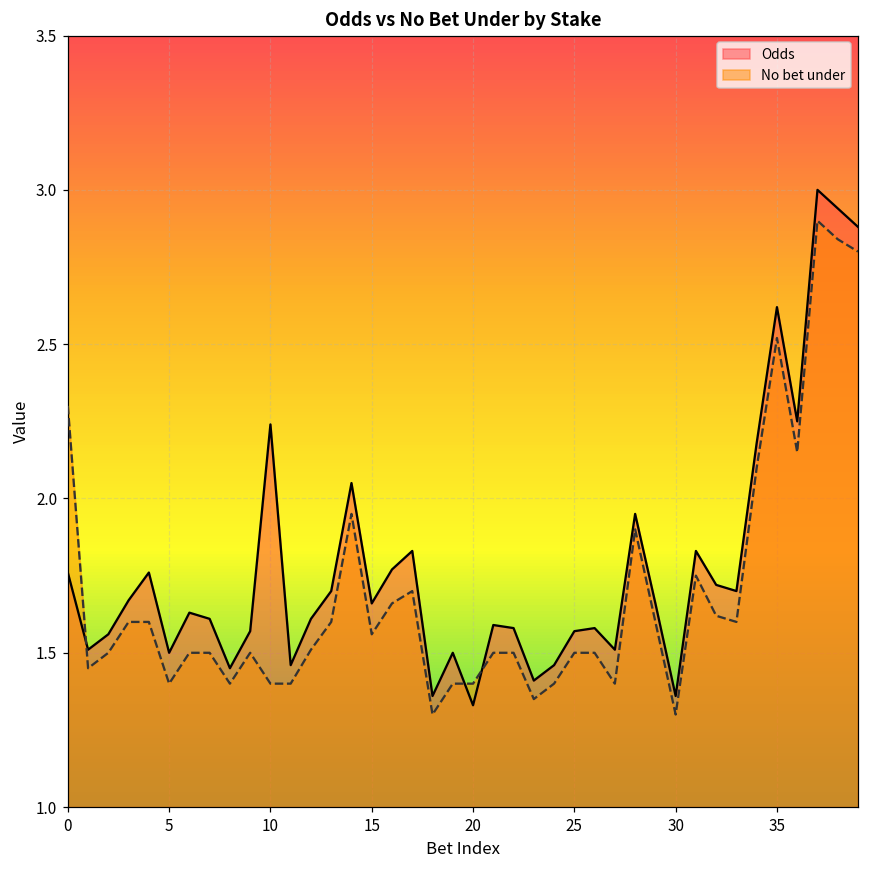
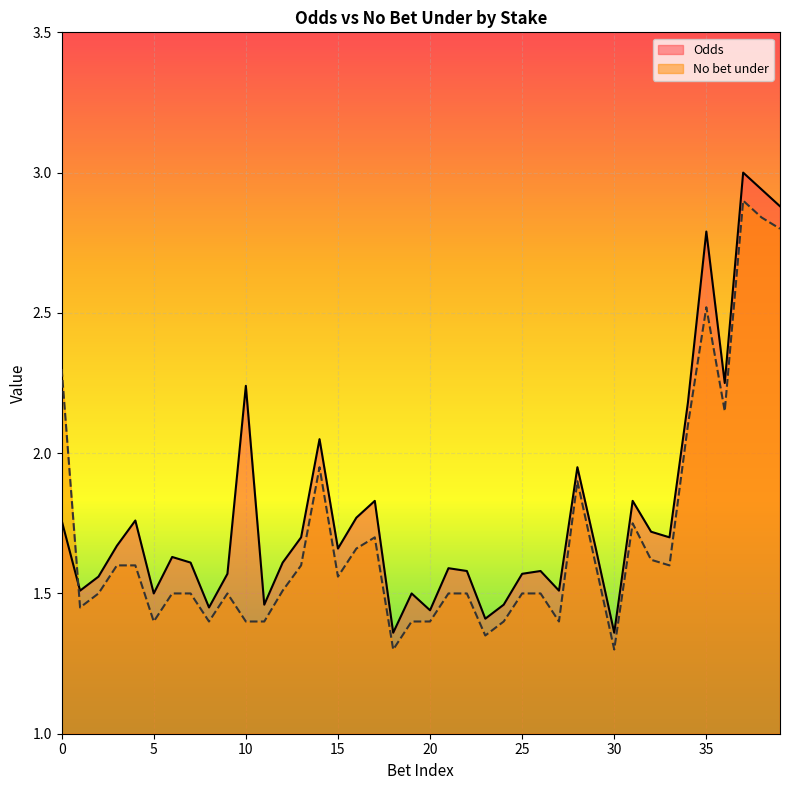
  {
    "Odds": {
      "0": 1.76,
      "5": 1.50,
      "10": 2.24,
      "15": 1.66,
-     "20": 1.33,
+     "20": 1.44,
      "25": 1.57,
      "30": 1.36,
-     "35": 2.62
+     "35": 2.79
    },
    "No bet under": {
      "0": 2.30,
      "5": 1.40,
      "10": 1.40,
      "15": 1.56,
      "20": 1.40,
      "25": 1.50,
      "30": 1.30,
      "35": 2.52
    }
  }
